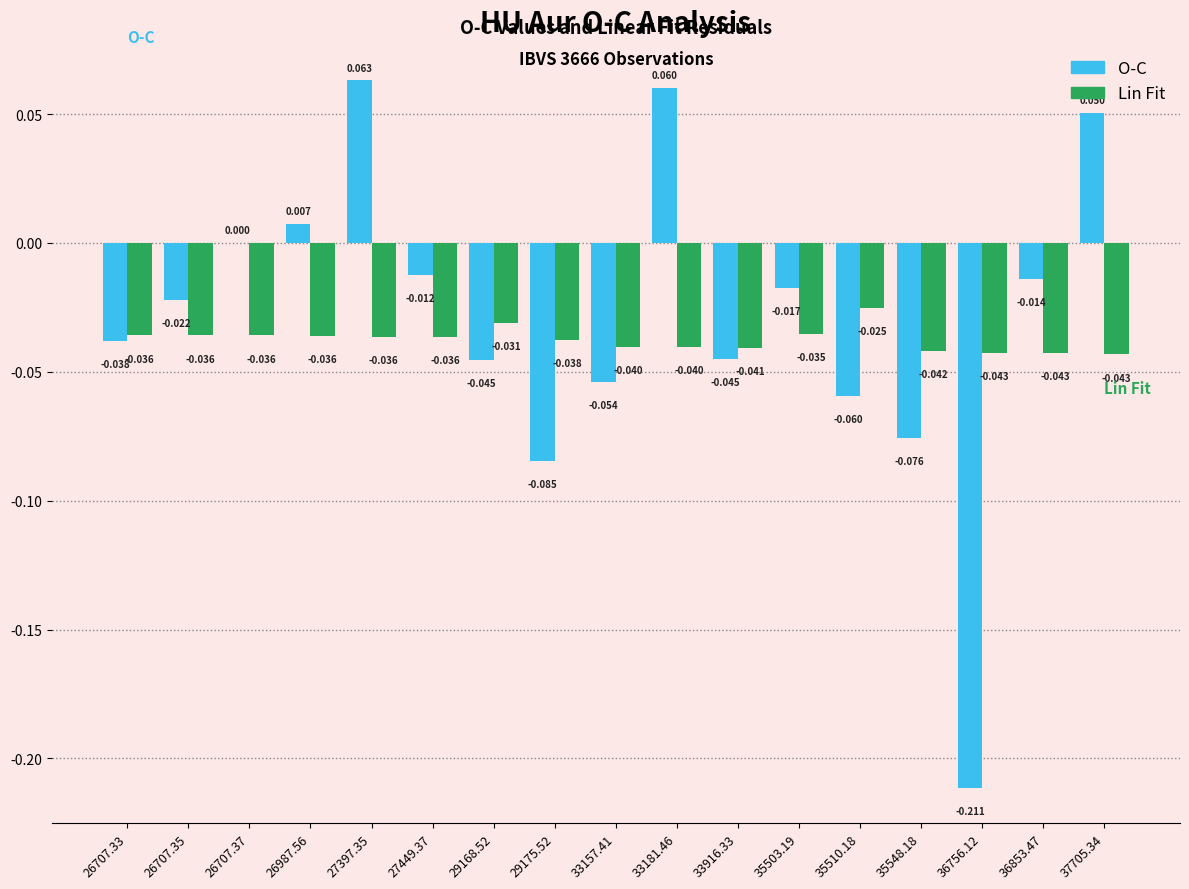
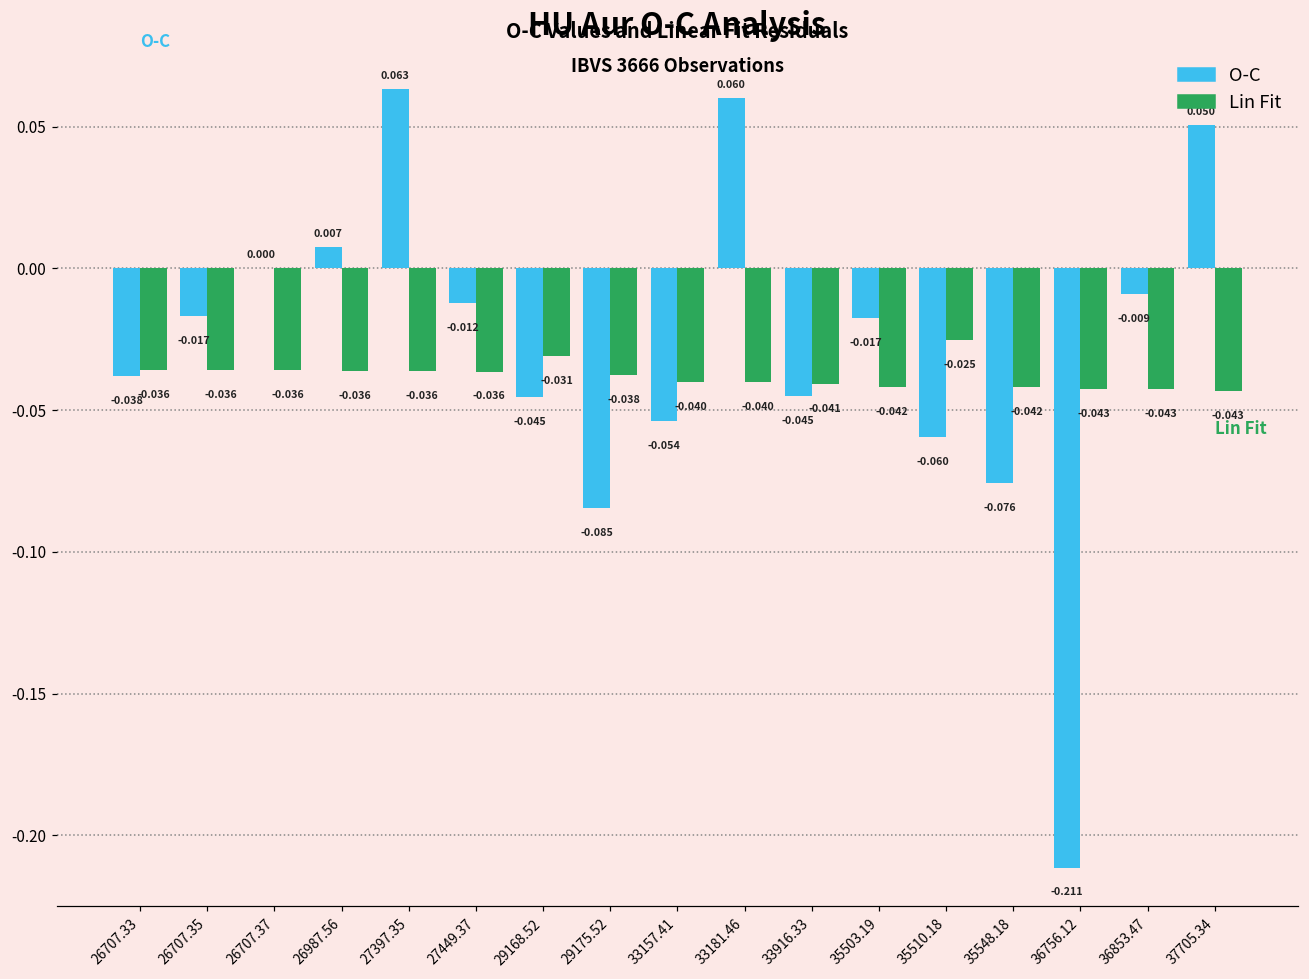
  {
    "O-C": {
      "26707.33": -0.038,
-     "26707.35": -0.022,
+     "26707.35": -0.017,
      "26707.37": 0.000,
      "26987.56": 0.007,
      "27397.35": 0.063,
      "27449.37": -0.012,
      "29168.52": -0.045,
      "29175.52": -0.085,
      "33157.41": -0.054,
      "33181.46": 0.060,
      "33916.33": -0.045,
      "35503.19": -0.017,
      "35510.18": -0.060,
      "35548.18": -0.076,
      "36756.12": -0.211,
-     "36853.47": -0.014,
+     "36853.47": -0.009,
      "37705.34": 0.050
    },
    "Lin Fit": {
      "26707.33": -0.036,
      "26707.35": -0.036,
      "26707.37": -0.036,
      "26987.56": -0.036,
      "27397.35": -0.036,
      "27449.37": -0.036,
      "29168.52": -0.031,
      "29175.52": -0.038,
      "33157.41": -0.040,
      "33181.46": -0.040,
      "33916.33": -0.041,
-     "35503.19": -0.035,
+     "35503.19": -0.042,
      "35510.18": -0.025,
      "35548.18": -0.042,
      "36756.12": -0.043,
      "36853.47": -0.043
    }
  }
